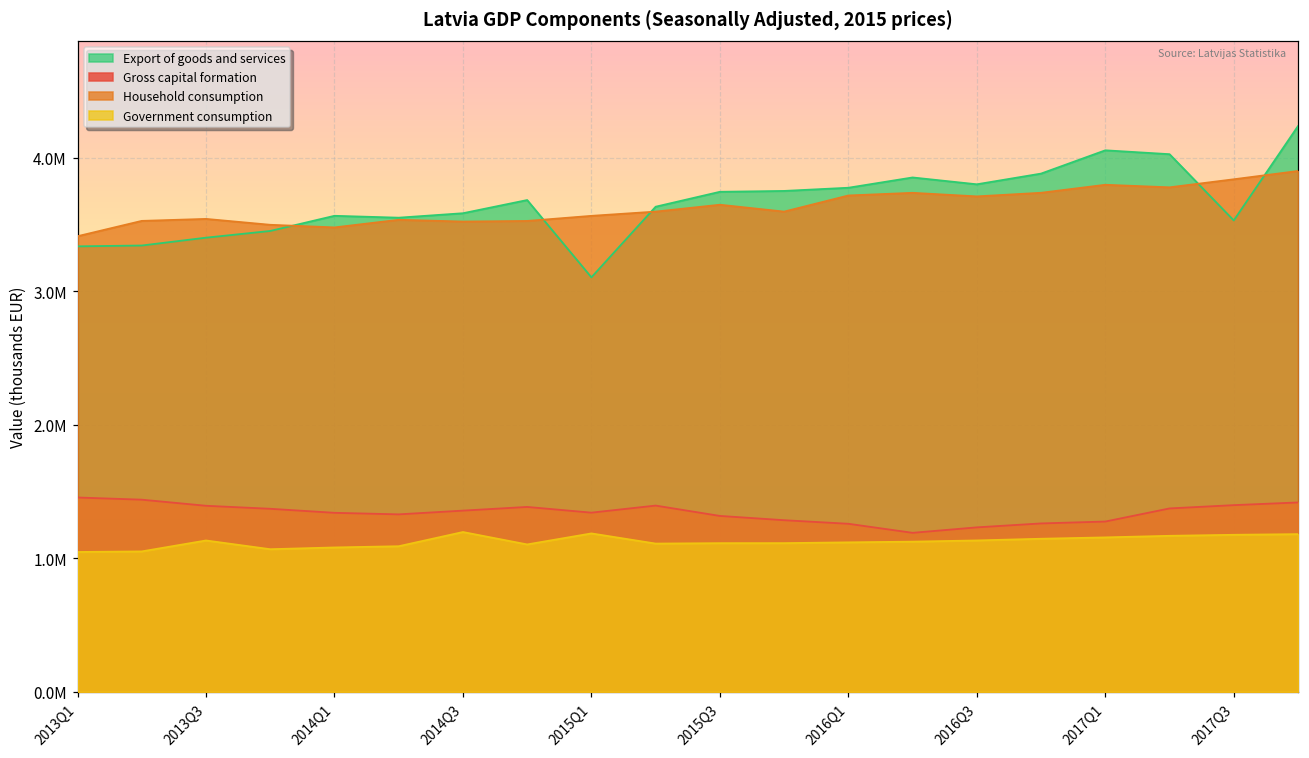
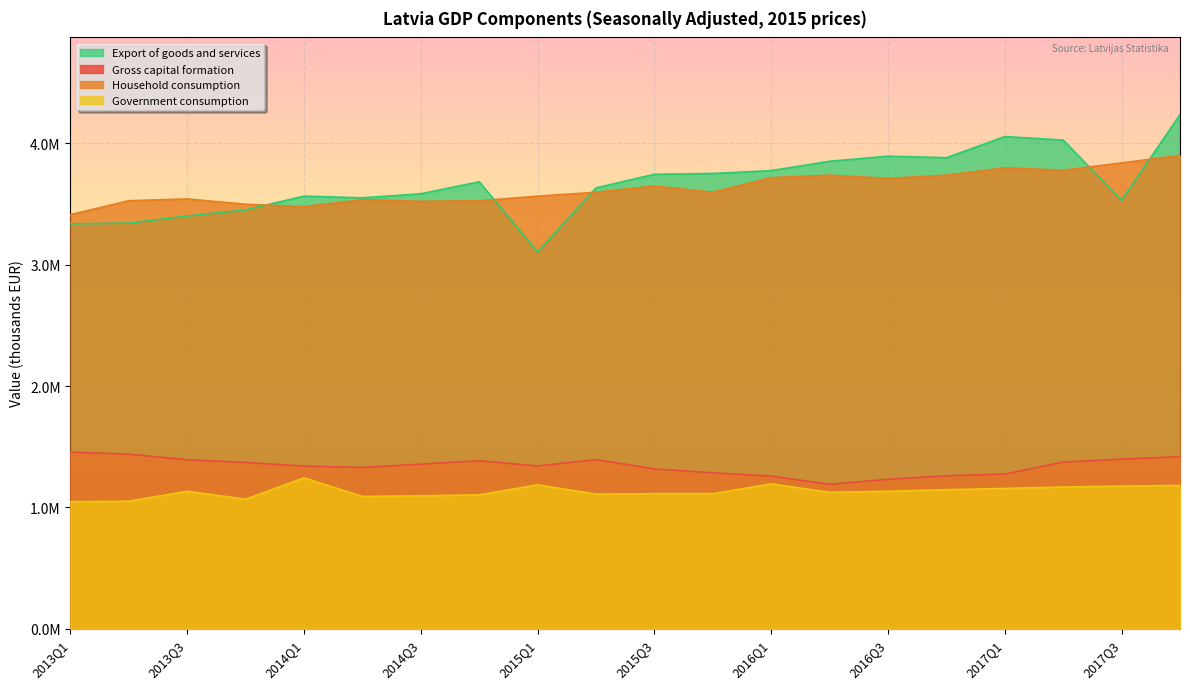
  {
    "Export of goods and services": {
      "2013Q1": 3340000,
      "2013Q3": 3400000,
      "2014Q1": 3570000,
      "2014Q3": 3590000,
      "2015Q1": 3100000,
      "2015Q3": 3750000,
      "2016Q1": 3780000,
-     "2016Q3": 3800000,
+     "2016Q3": 3890000,
      "2017Q1": 4060000,
      "2017Q3": 3530000
    },
    "Government consumption": {
      "2013Q1": 1050000,
      "2013Q3": 1130000,
-     "2014Q1": 1080000,
-     "2014Q3": 1200000,
+     "2014Q1": 1240000,
+     "2014Q3": 1100000,
      "2015Q1": 1190000,
      "2015Q3": 1110000,
-     "2016Q1": 1120000,
+     "2016Q1": 1190000,
      "2016Q3": 1130000,
      "2017Q1": 1160000,
      "2017Q3": 1180000
    }
  }
